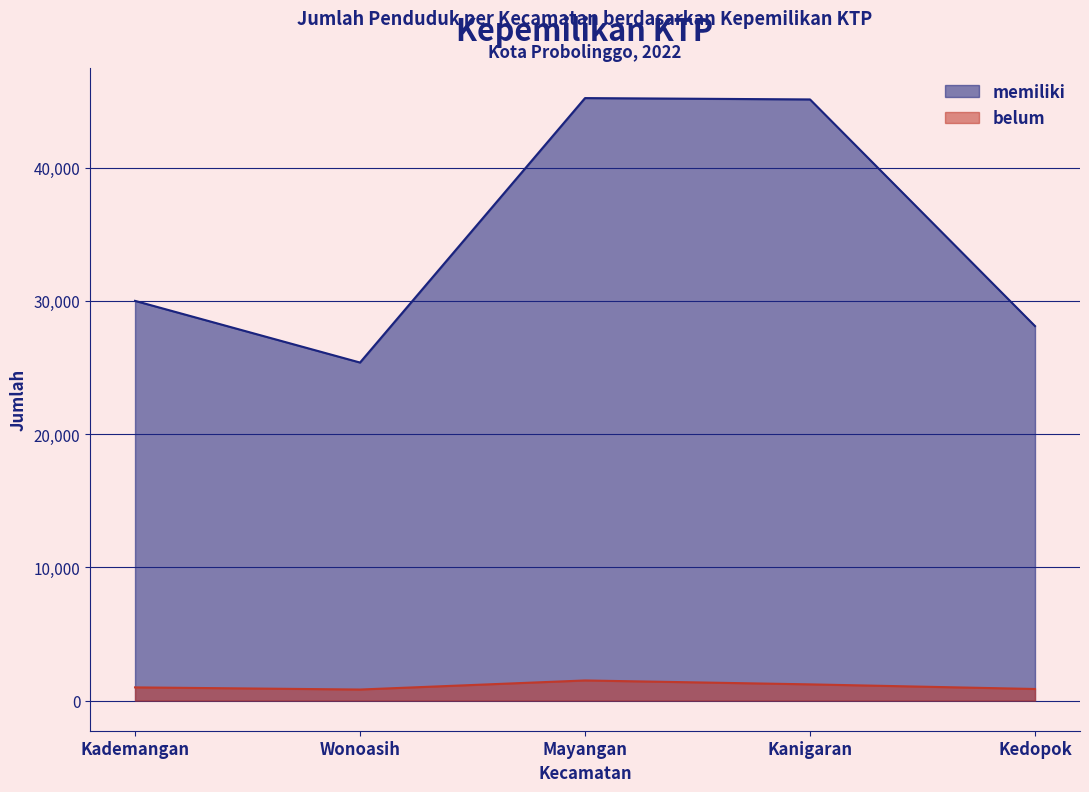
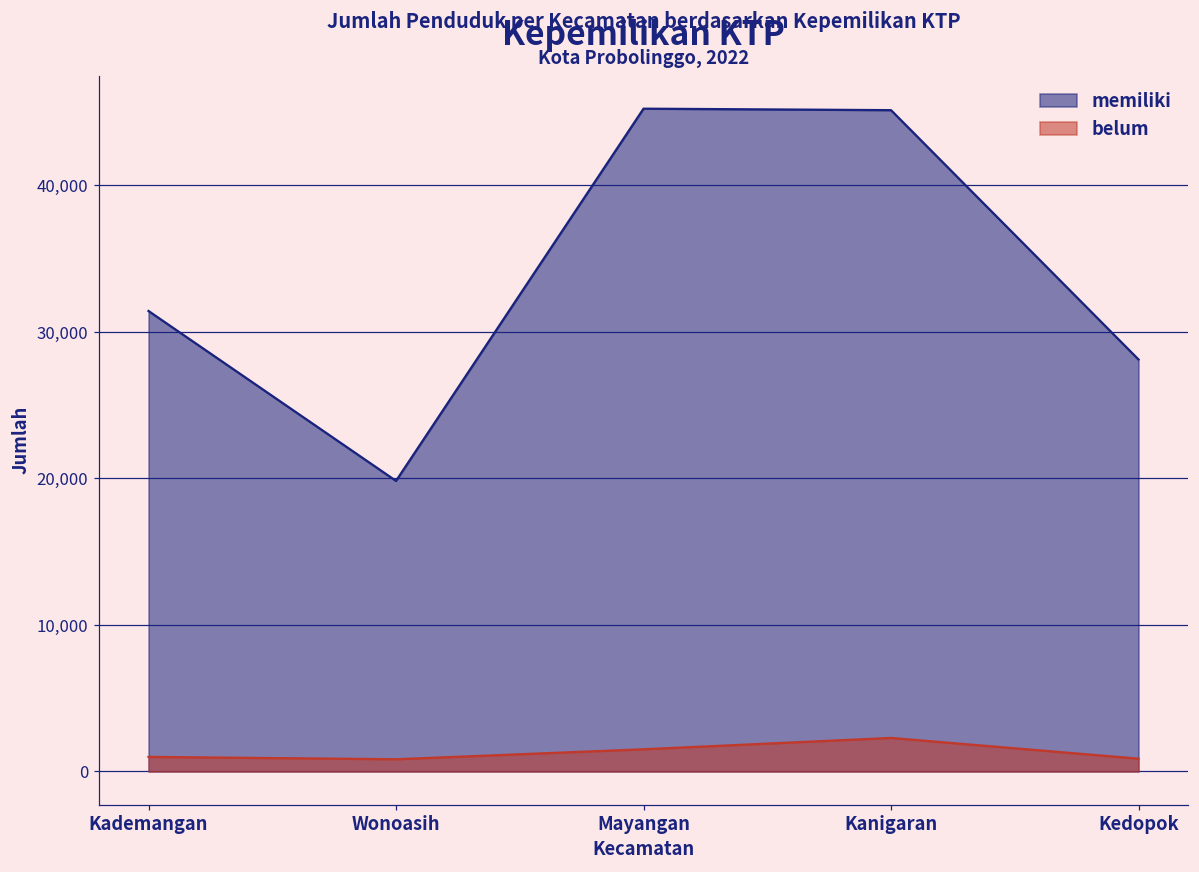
  {
    "memiliki": {
-     "Kademangan": "30,000",
-     "Wonoasih": "25,400",
+     "Kademangan": "31,400",
+     "Wonoasih": "19,800",
      "Mayangan": "45,200",
      "Kanigaran": "45,100",
      "Kedopok": "28,100"
    },
    "belum": {
      "Kademangan": "1,000",
      "Wonoasih": "800",
      "Mayangan": "1,500",
-     "Kanigaran": "1,200",
+     "Kanigaran": "2,300",
      "Kedopok": "900"
    }
  }
